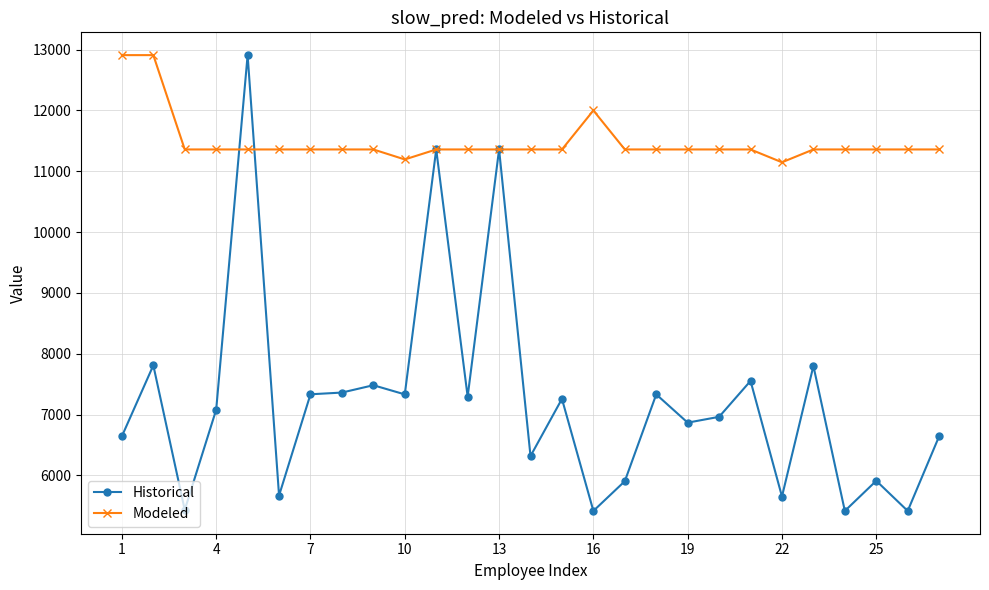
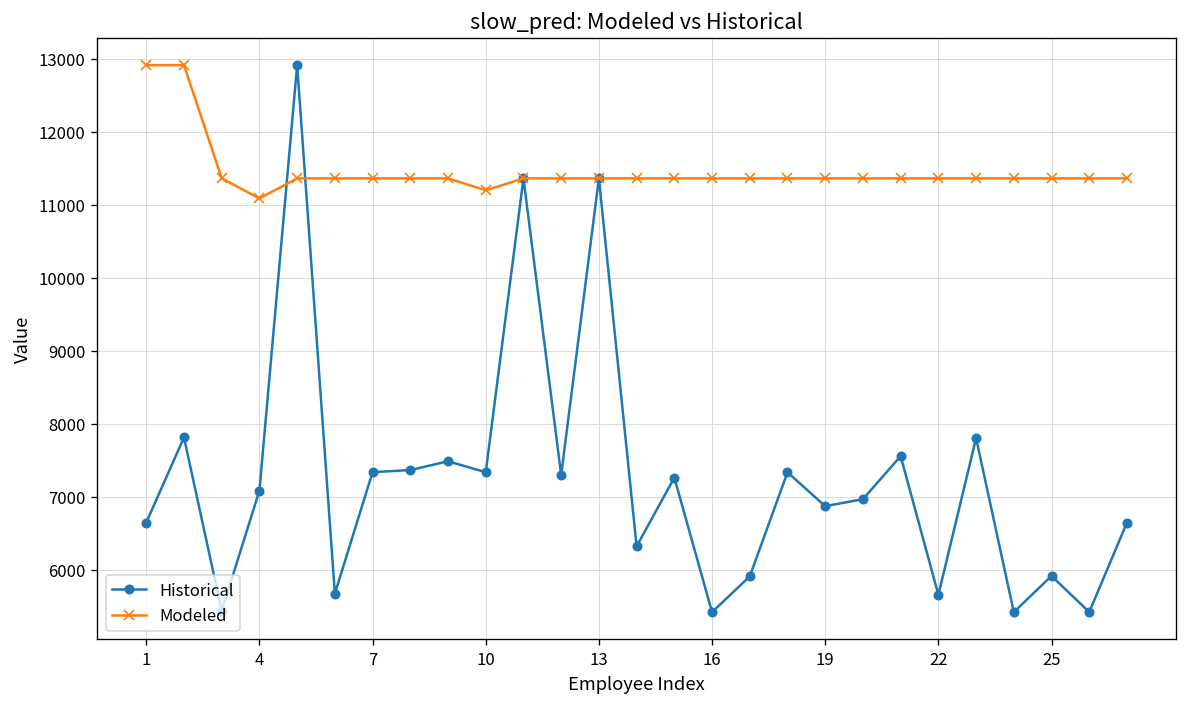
  {
    "Historical": {
      "1": 6600,
      "4": 7100,
      "7": 7300,
      "10": 7300,
      "16": 5400,
      "19": 6900,
      "22": 5700,
      "25": 5900
    },
    "Modeled": {
      "1": 12900,
-     "4": 11400,
+     "4": 11100,
      "7": 11400,
      "10": 11200,
-     "16": 12000,
+     "16": 11400,
      "19": 11400,
-     "22": 11100,
+     "22": 11400,
      "25": 11400
    }
  }
